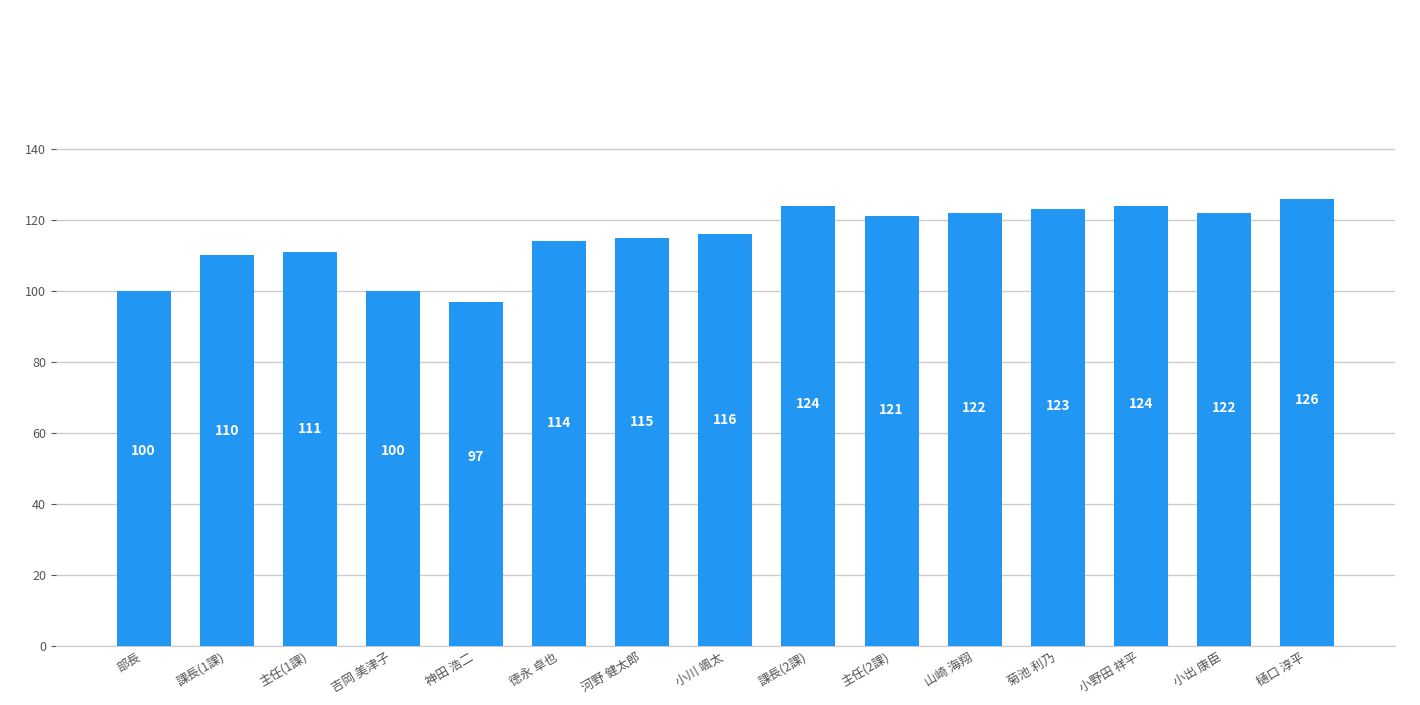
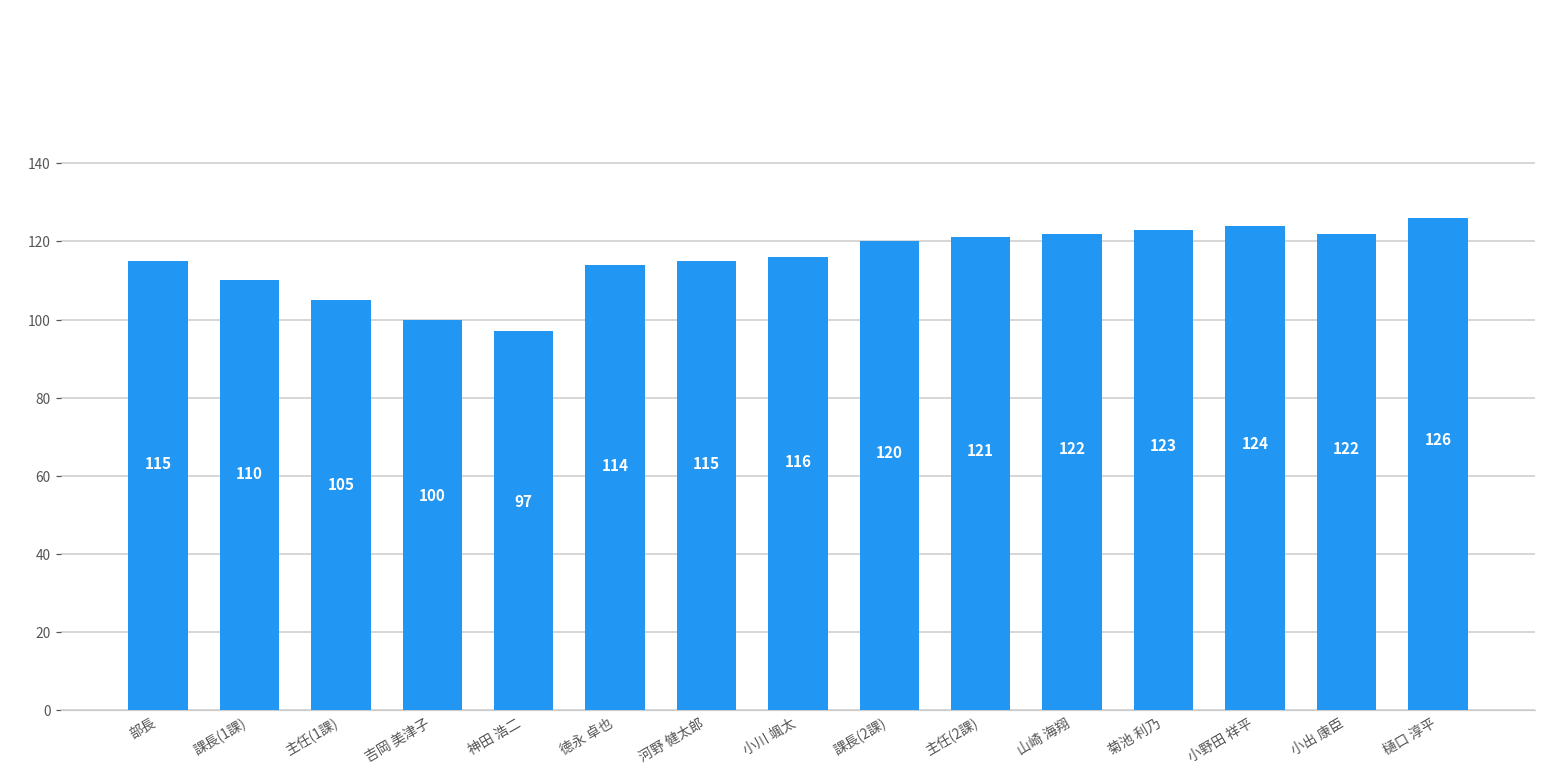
  {
-   "部長": 100,
+   "部長": 115,
    "課長(1課)": 110,
-   "主任(1課)": 111,
+   "主任(1課)": 105,
    "吉岡 美津子": 100,
    "神田 浩二": 97,
    "徳永 卓也": 114,
    "河野 健太郎": 115,
    "小川 颯太": 116,
-   "課長(2課)": 124,
+   "課長(2課)": 120,
    "主任(2課)": 121,
    "山崎 海翔": 122,
    "菊池 利乃": 123,
    "小野田 祥平": 124,
    "小出 康臣": 122,
    "樋口 淳平": 126
  }
